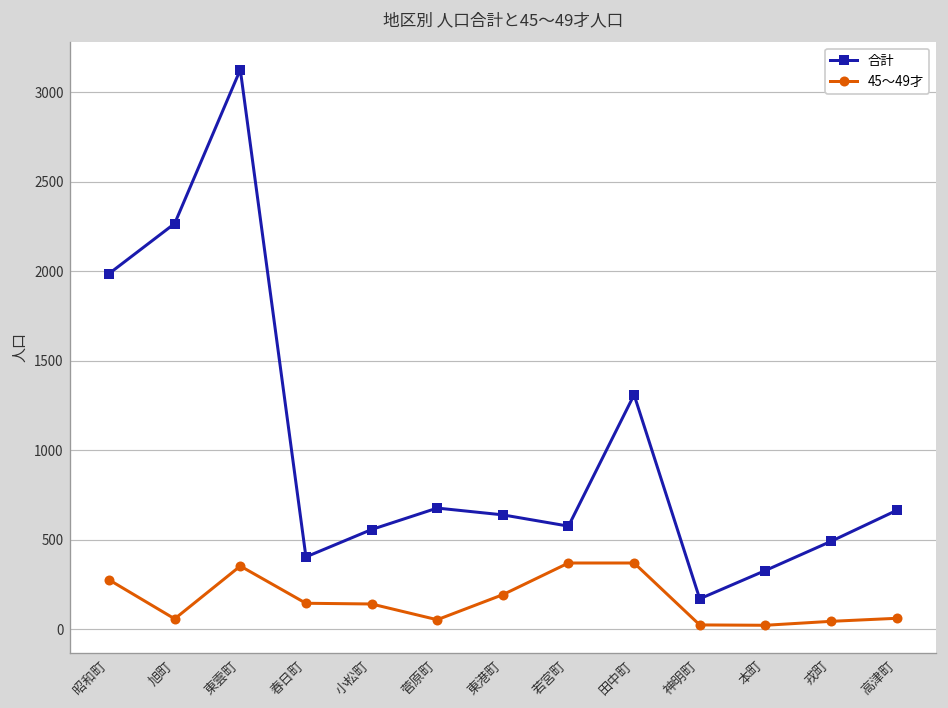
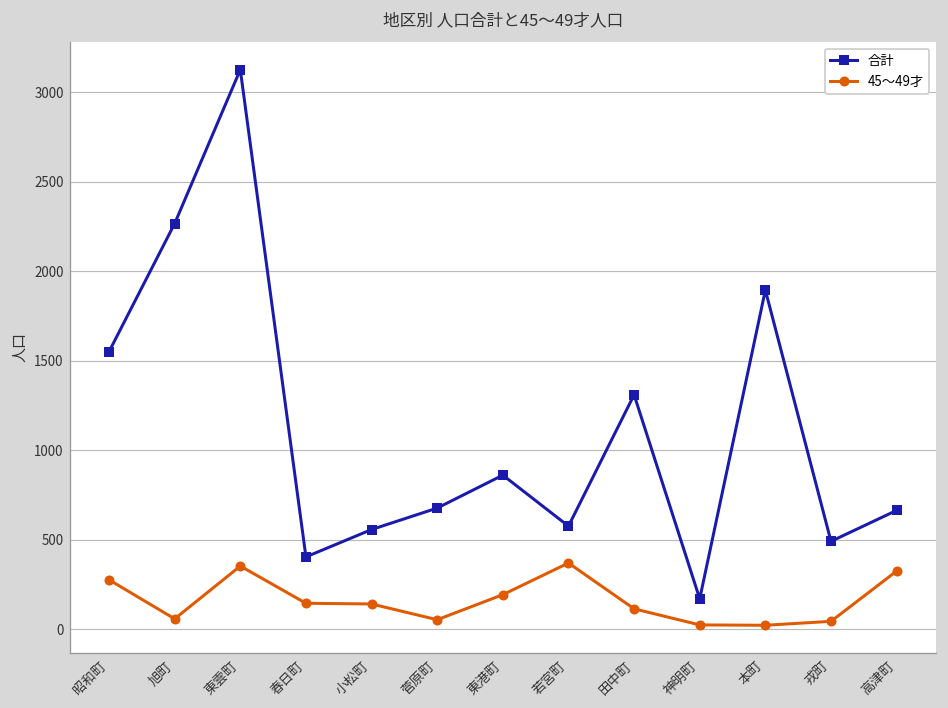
  {
    "合計": {
-     "昭和町": 1990,
+     "昭和町": 1550,
      "旭町": 2270,
      "東雲町": 3130,
      "春日町": 400,
      "小松町": 560,
      "菅原町": 680,
-     "東港町": 640,
+     "東港町": 860,
      "若宮町": 580,
      "田中町": 1310,
      "神明町": 170,
-     "本町": 330,
+     "本町": 1890,
      "戎町": 490,
      "高津町": 660
    },
    "45～49才": {
      "昭和町": 280,
      "旭町": 60,
      "東雲町": 350,
      "春日町": 140,
      "小松町": 140,
      "菅原町": 50,
      "東港町": 190,
      "若宮町": 370,
-     "田中町": 370,
+     "田中町": 110,
      "神明町": 20,
      "本町": 20,
      "戎町": 40,
-     "高津町": 60
+     "高津町": 320
    }
  }
